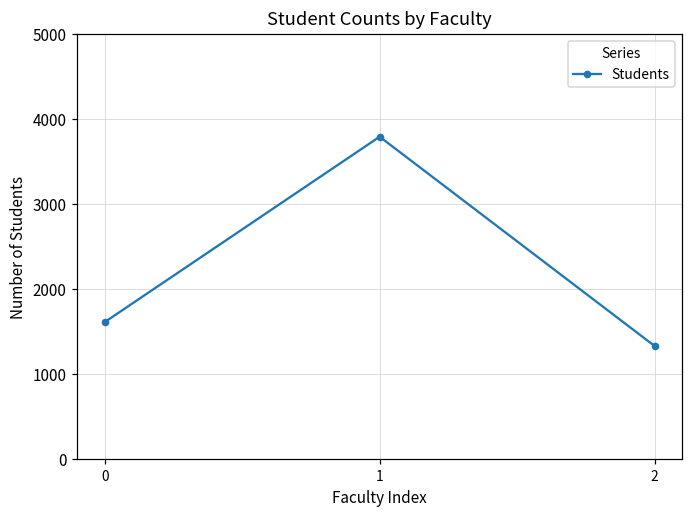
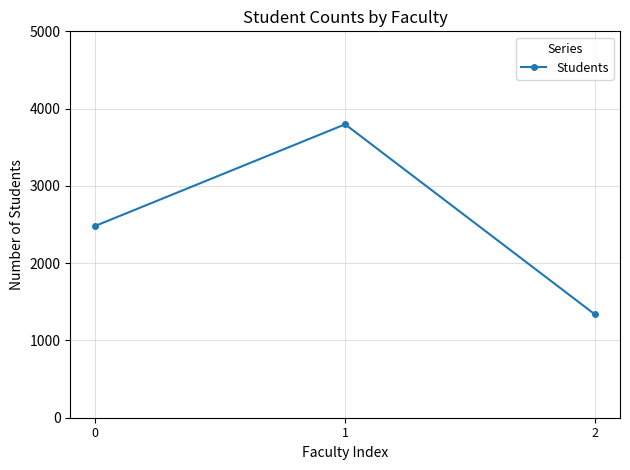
  {
-   "0": 1600,
+   "0": 2500,
    "1": 3800,
    "2": 1300
  }
